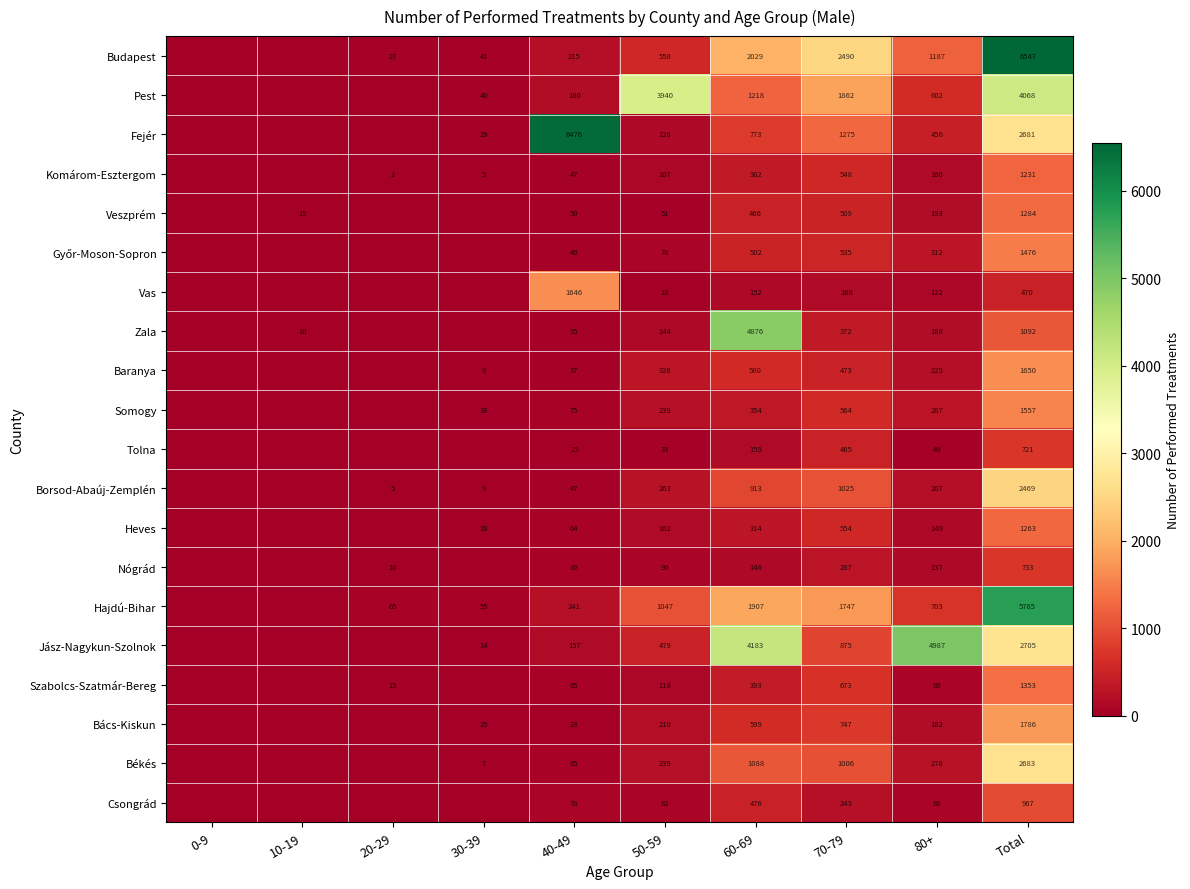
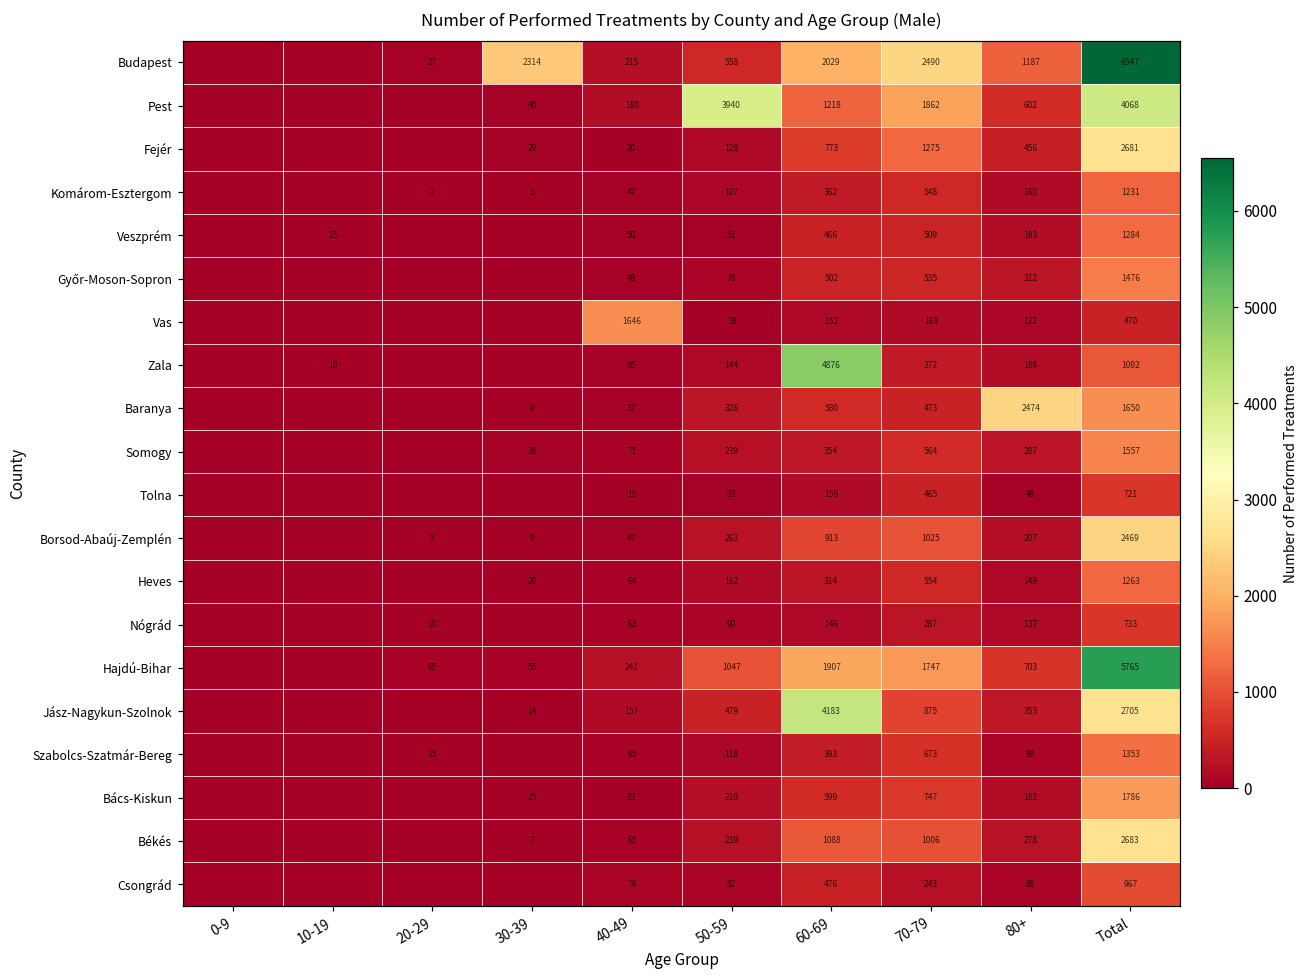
  {
    "Budapest": {
      "20-29": 27,
-     "30-39": 41,
+     "30-39": 2314,
      "40-49": 215,
      "50-59": 558,
      "60-69": 2029,
      "70-79": 2490,
      "80+": 1187,
      "Total": 6547
    },
    "Pest": {
      "30-39": 40,
      "40-49": 180,
      "50-59": 3940,
      "60-69": 1218,
      "70-79": 1862,
      "80+": 602,
      "Total": 4068
    },
    "Fejér": {
      "30-39": 29,
-     "40-49": 6476,
+     "40-49": 20,
      "50-59": 128,
      "60-69": 773,
      "70-79": 1275,
      "80+": 456,
      "Total": 2681
    },
    "Komárom-Esztergom": {
      "20-29": 2,
      "30-39": 5,
      "40-49": 47,
      "50-59": 107,
      "60-69": 362,
      "70-79": 548,
      "80+": 160,
      "Total": 1231
    },
    "Veszprém": {
      "10-19": 15,
      "40-49": 50,
      "50-59": 51,
      "60-69": 466,
      "70-79": 509,
      "80+": 193,
      "Total": 1284
    },
    "Győr-Moson-Sopron": {
      "40-49": 49,
      "50-59": 78,
      "60-69": 502,
      "70-79": 535,
      "80+": 312,
      "Total": 1476
    },
    "Vas": {
      "40-49": 1646,
      "50-59": 18,
      "60-69": 152,
      "70-79": 168,
      "80+": 122,
      "Total": 470
    },
    "Zala": {
      "10-19": 10,
      "40-49": 35,
      "50-59": 144,
      "60-69": 4876,
      "70-79": 372,
      "80+": 188,
      "Total": 1092
    },
    "Baranya": {
      "30-39": 9,
      "40-49": 37,
      "50-59": 326,
      "60-69": 580,
      "70-79": 473,
-     "80+": 225,
+     "80+": 2474,
      "Total": 1650
    },
    "Somogy": {
      "30-39": 38,
      "40-49": 75,
      "50-59": 239,
      "60-69": 354,
      "70-79": 564,
      "80+": 287,
      "Total": 1557
    },
    "Tolna": {
      "40-49": 15,
      "50-59": 33,
      "60-69": 159,
      "70-79": 465,
      "80+": 49,
      "Total": 721
    },
    "Borsod-Abaúj-Zemplén": {
      "20-29": 5,
      "30-39": 9,
      "40-49": 47,
      "50-59": 263,
      "60-69": 913,
      "70-79": 1025,
      "80+": 207,
      "Total": 2469
    },
    "Heves": {
      "30-39": 20,
      "40-49": 64,
      "50-59": 162,
      "60-69": 314,
      "70-79": 554,
      "80+": 149,
      "Total": 1263
    },
    "Nógrád": {
      "20-29": 10,
      "40-49": 63,
      "50-59": 90,
      "60-69": 146,
      "70-79": 287,
      "80+": 137,
      "Total": 733
    },
    "Hajdú-Bihar": {
      "20-29": 65,
      "30-39": 55,
      "40-49": 241,
      "50-59": 1047,
      "60-69": 1907,
      "70-79": 1747,
      "80+": 703,
      "Total": 5765
    },
    "Jász-Nagykun-Szolnok": {
      "30-39": 14,
      "40-49": 157,
      "50-59": 479,
      "60-69": 4183,
      "70-79": 875,
-     "80+": 4987,
+     "80+": 353,
      "Total": 2705
    },
    "Szabolcs-Szatmár-Bereg": {
      "20-29": 15,
      "40-49": 65,
      "50-59": 118,
      "60-69": 393,
      "70-79": 673,
      "80+": 89,
      "Total": 1353
    },
    "Bács-Kiskun": {
      "30-39": 25,
      "40-49": 23,
      "50-59": 210,
      "60-69": 599,
      "70-79": 747,
      "80+": 182,
      "Total": 1786
    },
    "Békés": {
      "30-39": 7,
      "40-49": 65,
      "50-59": 239,
      "60-69": 1088,
      "70-79": 1006,
      "80+": 278,
      "Total": 2683
    },
    "Csongrád": {
      "40-49": 78,
      "50-59": 82,
      "60-69": 476,
      "70-79": 243,
      "80+": 88,
      "Total": 967
    }
  }
